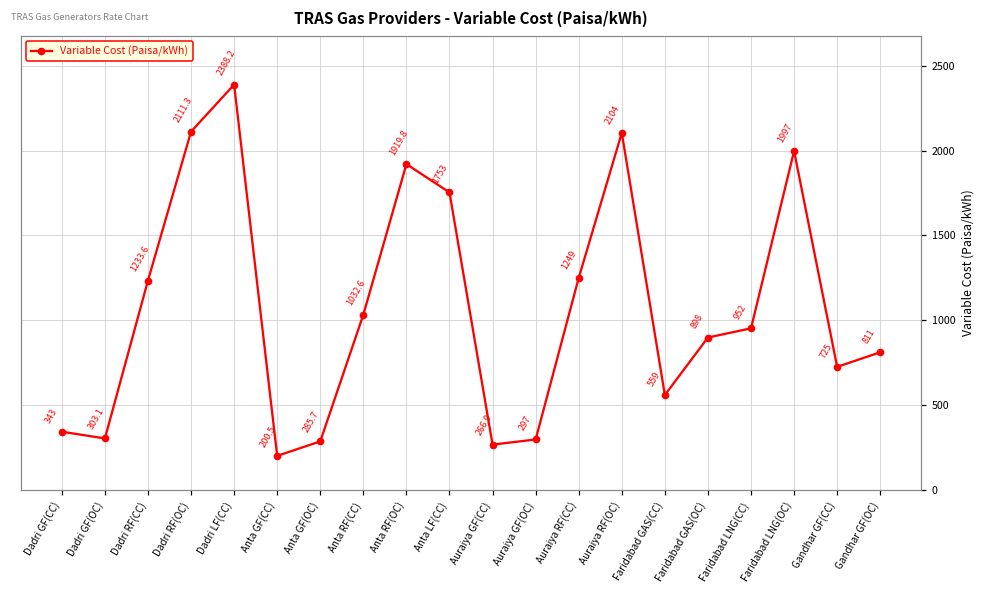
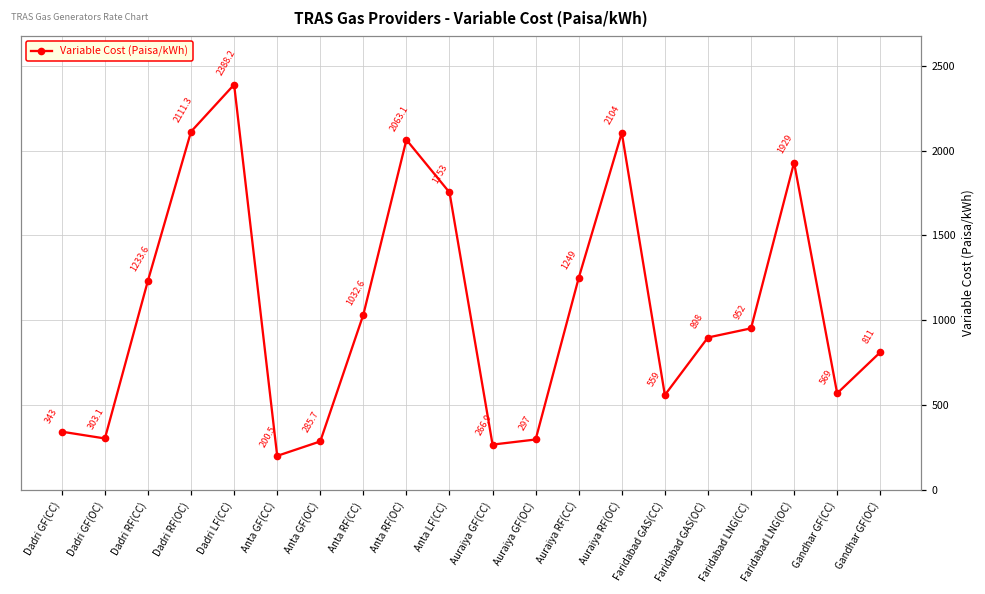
  {
    "Dadri GF(CC)": 343,
    "Dadri GF(OC)": 303.1,
    "Dadri RF(CC)": 1233.6,
    "Dadri RF(OC)": 2111.3,
    "Dadri LF(CC)": 2388.2,
    "Anta GF(CC)": 200.5,
    "Anta GF(OC)": 285.7,
    "Anta RF(CC)": 1032.6,
-   "Anta RF(OC)": 1919.8,
+   "Anta RF(OC)": 2063.1,
    "Anta LF(CC)": 1753,
    "Auraiya GF(CC)": 266.9,
    "Auraiya GF(OC)": 297,
    "Auraiya RF(CC)": 1249,
    "Auraiya RF(OC)": 2104,
    "Faridabad GAS(CC)": 559,
    "Faridabad GAS(OC)": 898,
    "Faridabad LNG(CC)": 952,
-   "Faridabad LNG(OC)": 1997,
-   "Gandhar GF(CC)": 725,
+   "Faridabad LNG(OC)": 1929,
+   "Gandhar GF(CC)": 569,
    "Gandhar GF(OC)": 811
  }
